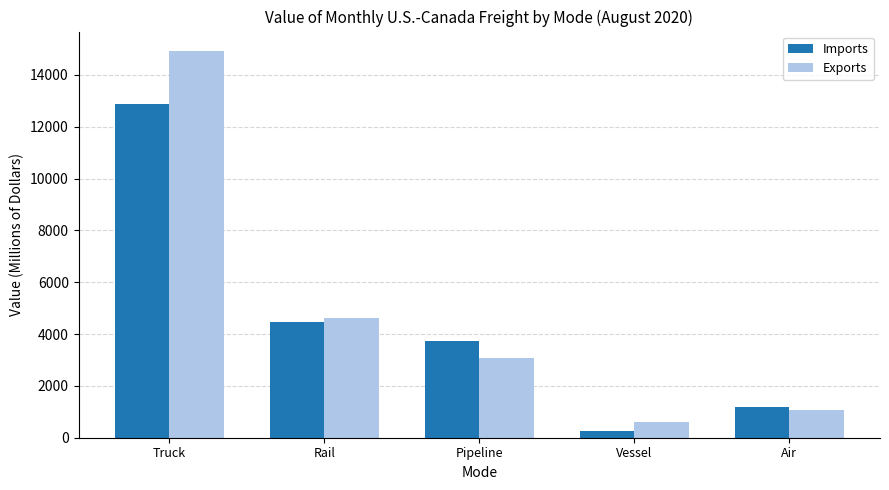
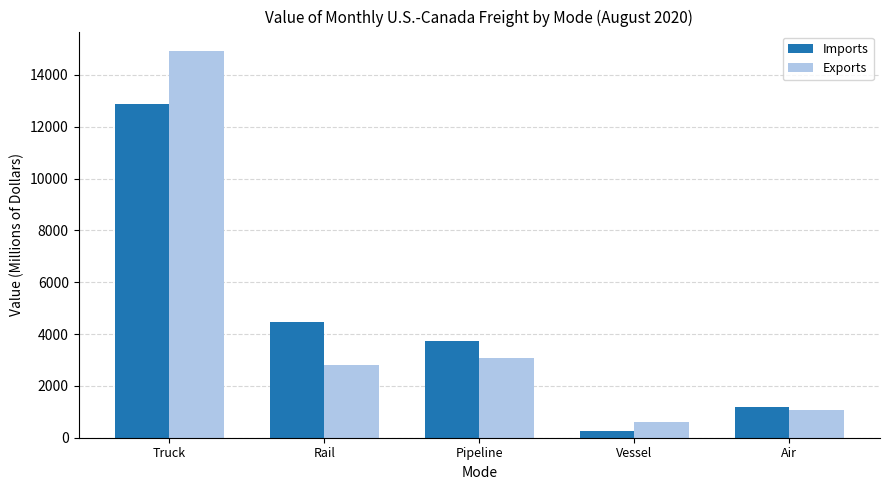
  {
    "Imports": {
      "Truck": 12900,
      "Rail": 4500,
      "Pipeline": 3700,
      "Vessel": 300,
      "Air": 1200
    },
    "Exports": {
      "Truck": 14900,
-     "Rail": 4600,
+     "Rail": 2800,
      "Pipeline": 3100,
      "Vessel": 600,
      "Air": 1100
    }
  }
